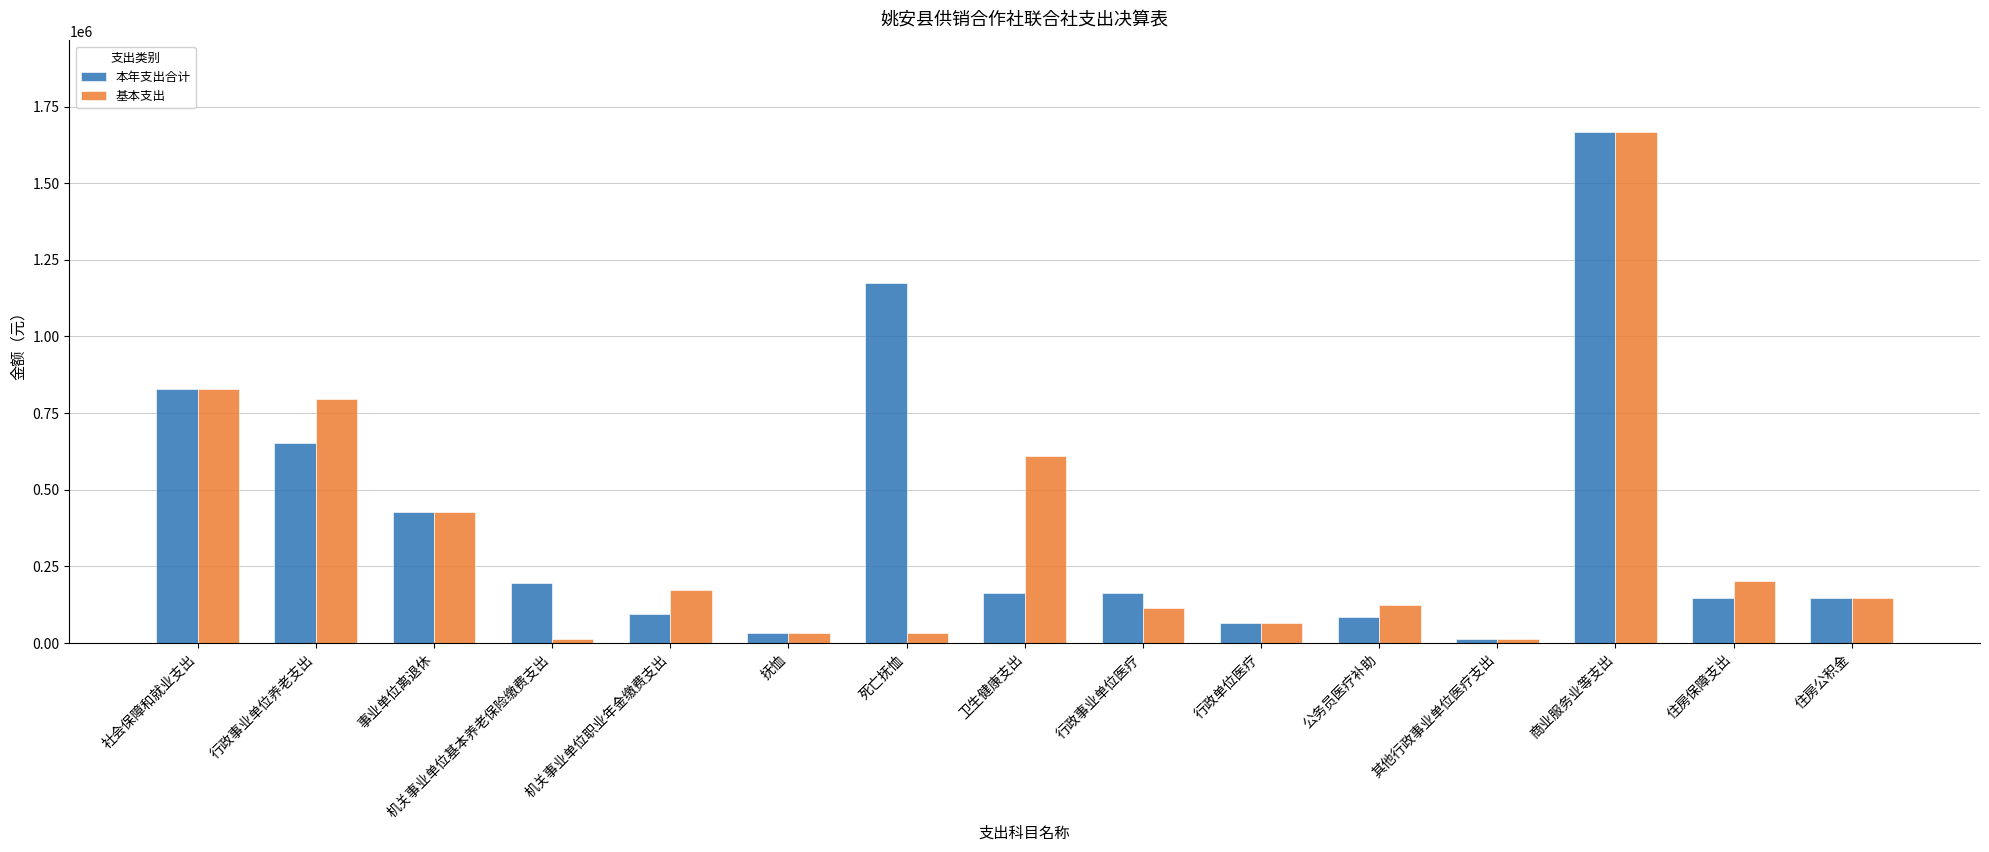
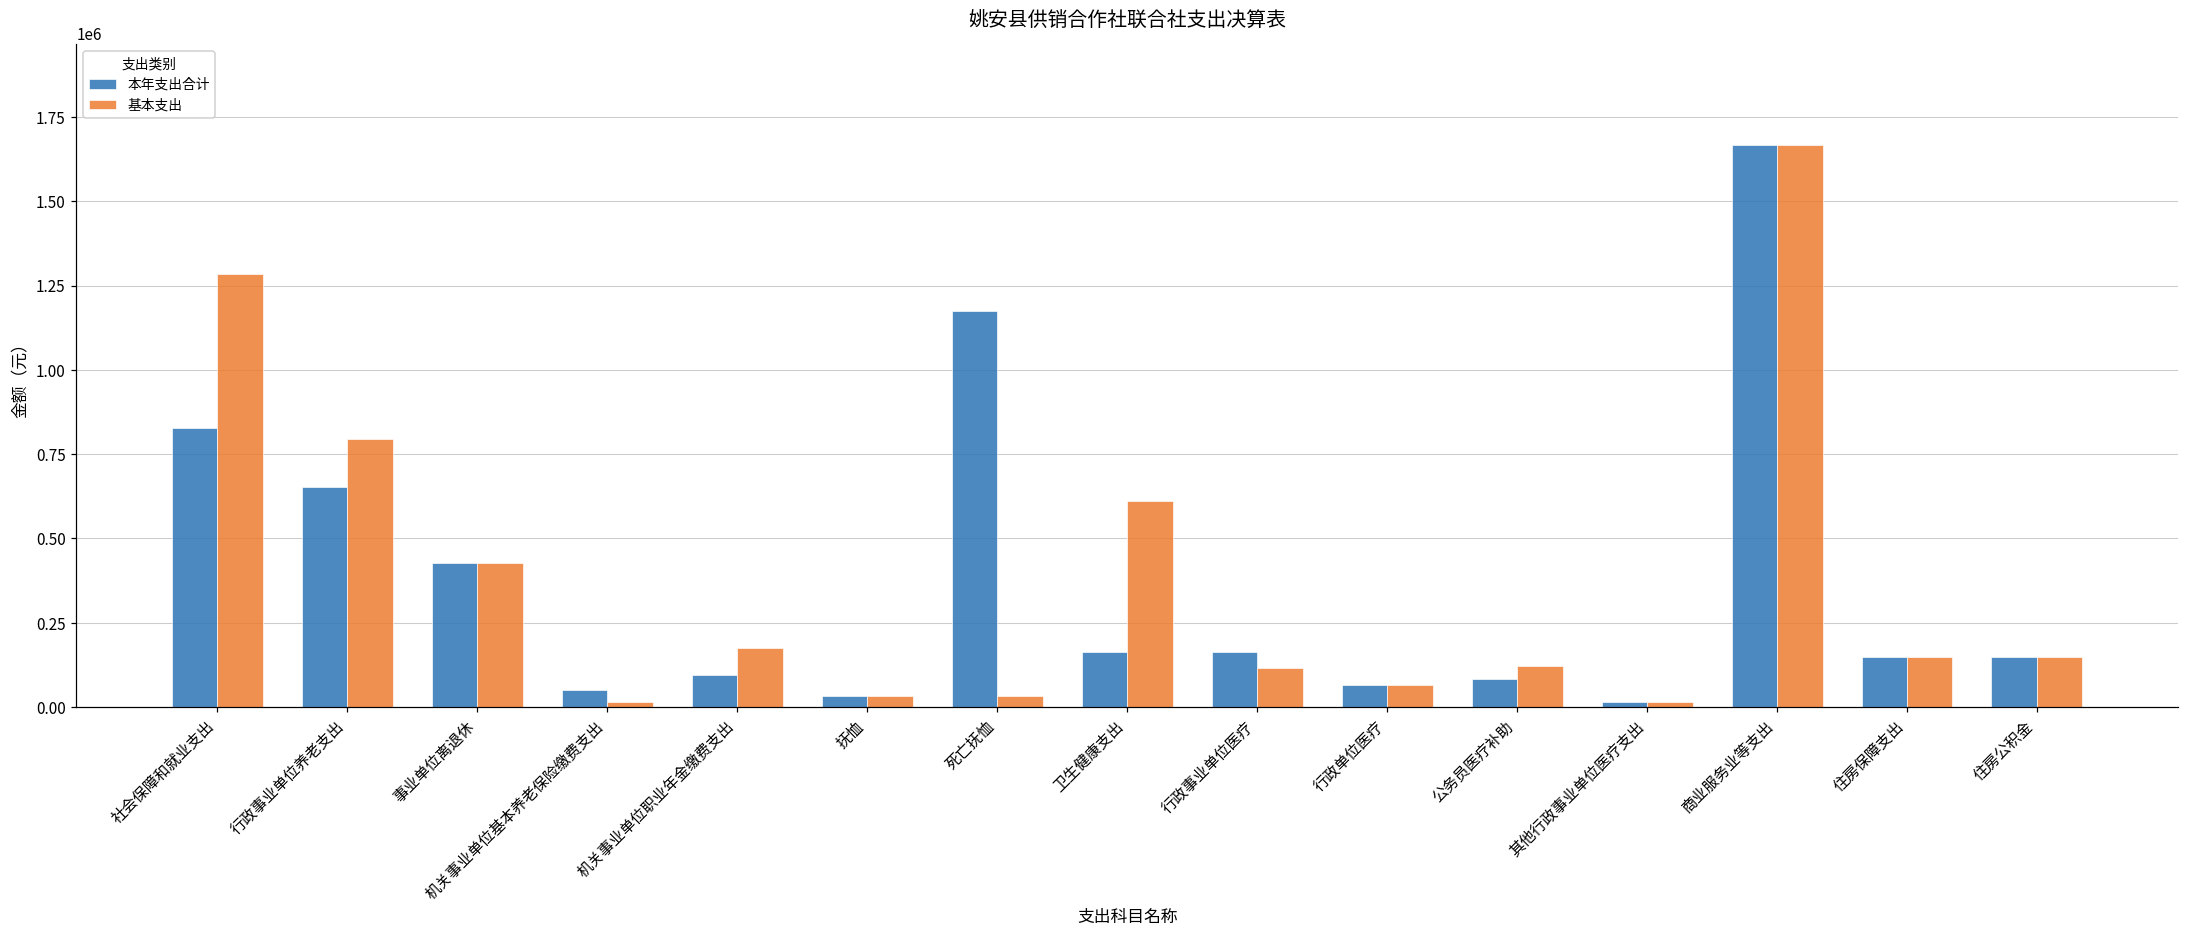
  {
    "本年支出合计": {
      "社会保障和就业支出": 830000,
      "行政事业单位养老支出": 650000,
      "事业单位离退休": 430000,
-     "机关事业单位基本养老保险缴费支出": 200000,
+     "机关事业单位基本养老保险缴费支出": 50000,
      "机关事业单位职业年金缴费支出": 90000,
      "抚恤": 30000,
      "死亡抚恤": 1170000,
      "卫生健康支出": 160000,
      "行政事业单位医疗": 160000,
      "行政单位医疗": 70000,
      "公务员医疗补助": 80000,
      "其他行政事业单位医疗支出": 10000,
      "商业服务业等支出": 1670000,
      "住房保障支出": 150000,
      "住房公积金": 150000
    },
    "基本支出": {
-     "社会保障和就业支出": 830000,
+     "社会保障和就业支出": 1290000,
      "行政事业单位养老支出": 800000,
      "事业单位离退休": 430000,
      "机关事业单位基本养老保险缴费支出": 10000,
      "机关事业单位职业年金缴费支出": 170000,
      "抚恤": 30000,
      "死亡抚恤": 30000,
      "卫生健康支出": 610000,
      "行政事业单位医疗": 110000,
      "行政单位医疗": 70000,
      "公务员医疗补助": 120000,
      "其他行政事业单位医疗支出": 10000,
      "商业服务业等支出": 1670000,
-     "住房保障支出": 200000,
+     "住房保障支出": 150000,
      "住房公积金": 150000
    }
  }
